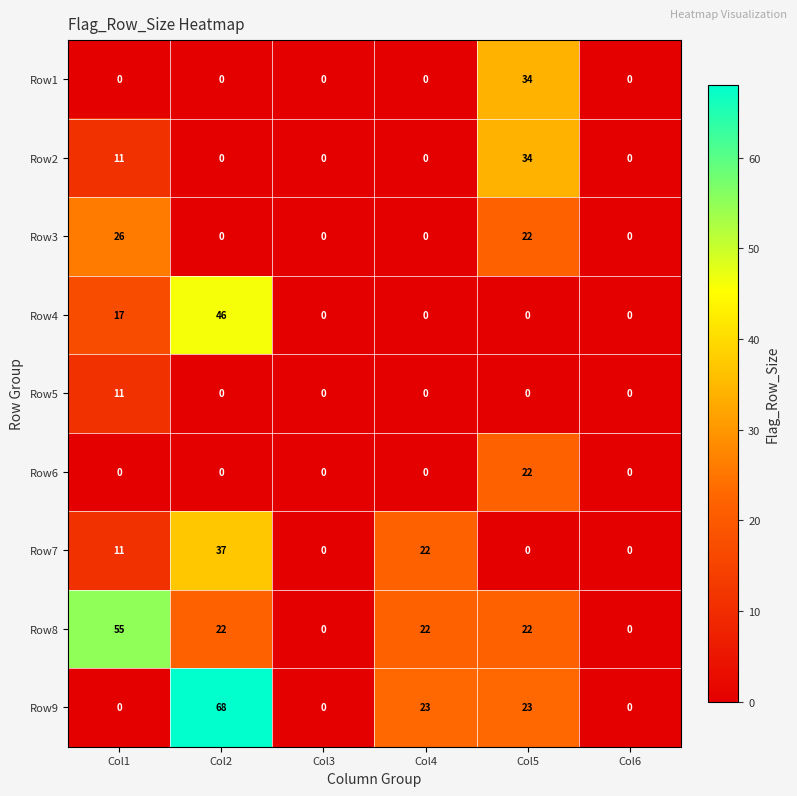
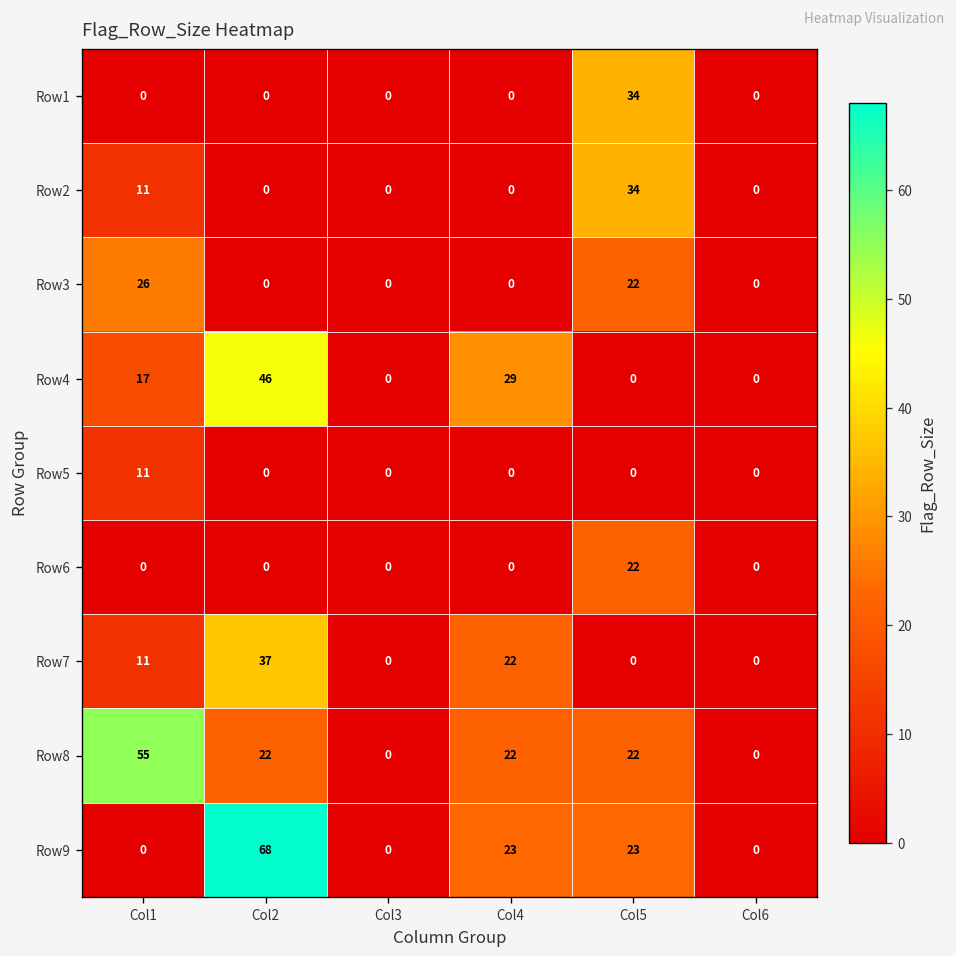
  {
    "Row1": {
      "Col1": 0,
      "Col2": 0,
      "Col3": 0,
      "Col4": 0,
      "Col5": 34,
      "Col6": 0
    },
    "Row2": {
      "Col1": 11,
      "Col2": 0,
      "Col3": 0,
      "Col4": 0,
      "Col5": 34,
      "Col6": 0
    },
    "Row3": {
      "Col1": 26,
      "Col2": 0,
      "Col3": 0,
      "Col4": 0,
      "Col5": 22,
      "Col6": 0
    },
    "Row4": {
      "Col1": 17,
      "Col2": 46,
      "Col3": 0,
-     "Col4": 0,
+     "Col4": 29,
      "Col5": 0,
      "Col6": 0
    },
    "Row5": {
      "Col1": 11,
      "Col2": 0,
      "Col3": 0,
      "Col4": 0,
      "Col5": 0,
      "Col6": 0
    },
    "Row6": {
      "Col1": 0,
      "Col2": 0,
      "Col3": 0,
      "Col4": 0,
      "Col5": 22,
      "Col6": 0
    },
    "Row7": {
      "Col1": 11,
      "Col2": 37,
      "Col3": 0,
      "Col4": 22,
      "Col5": 0,
      "Col6": 0
    },
    "Row8": {
      "Col1": 55,
      "Col2": 22,
      "Col3": 0,
      "Col4": 22,
      "Col5": 22,
      "Col6": 0
    },
    "Row9": {
      "Col1": 0,
      "Col2": 68,
      "Col3": 0,
      "Col4": 23,
      "Col5": 23,
      "Col6": 0
    }
  }
